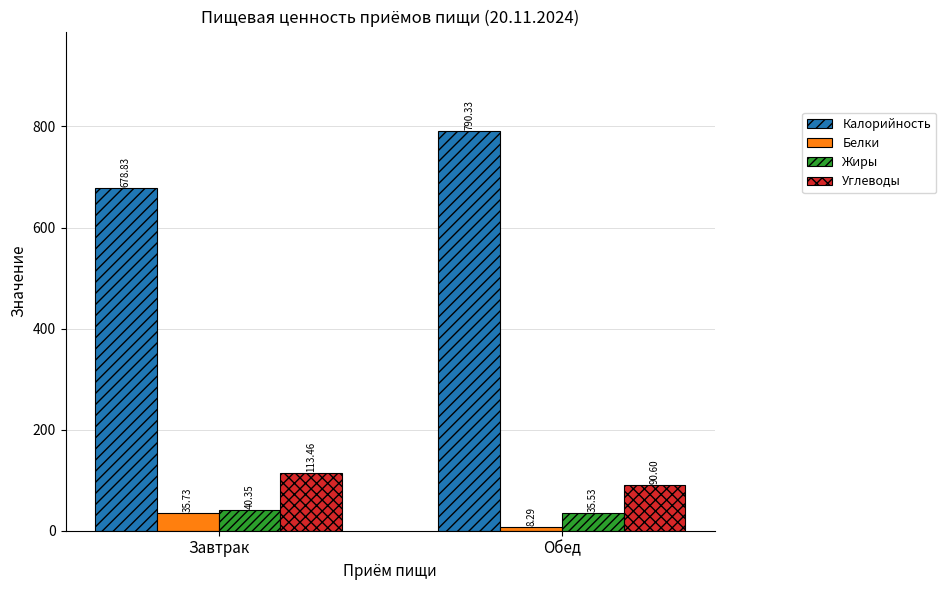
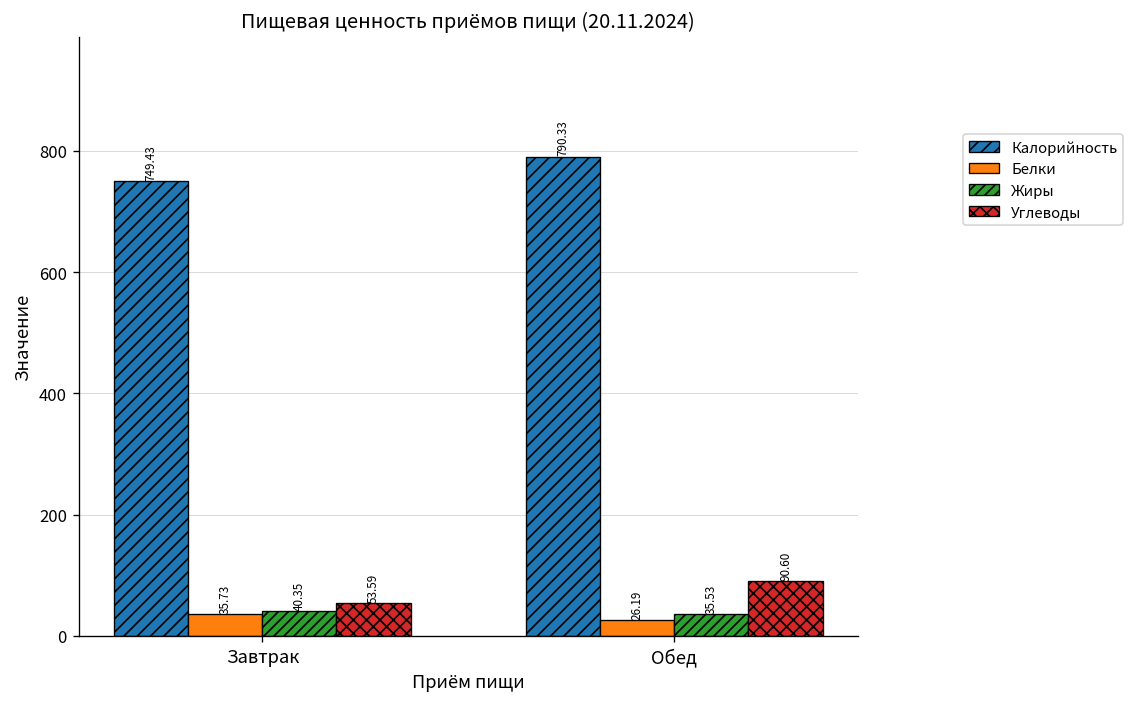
  {
    "Калорийность": {
-     "Завтрак": 678.83,
+     "Завтрак": 749.43,
      "Обед": 790.33
    },
    "Белки": {
      "Завтрак": 35.73,
-     "Обед": 8.29
+     "Обед": 26.19
    },
    "Жиры": {
      "Завтрак": 40.35,
      "Обед": 35.53
    },
    "Углеводы": {
-     "Завтрак": 113.46,
+     "Завтрак": 53.59,
      "Обед": 90.60
    }
  }
